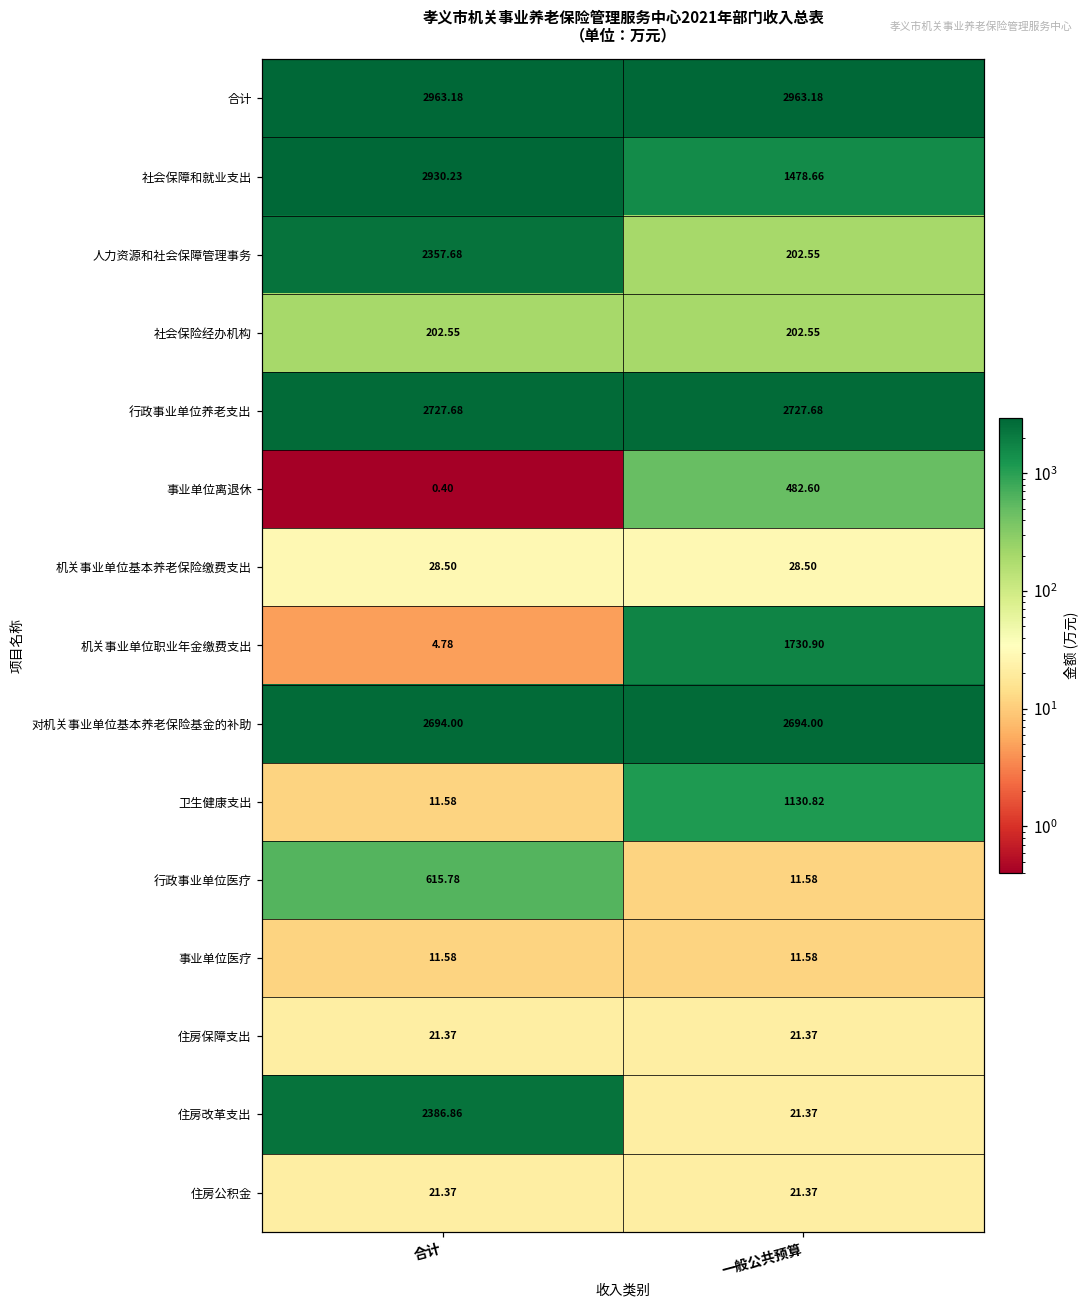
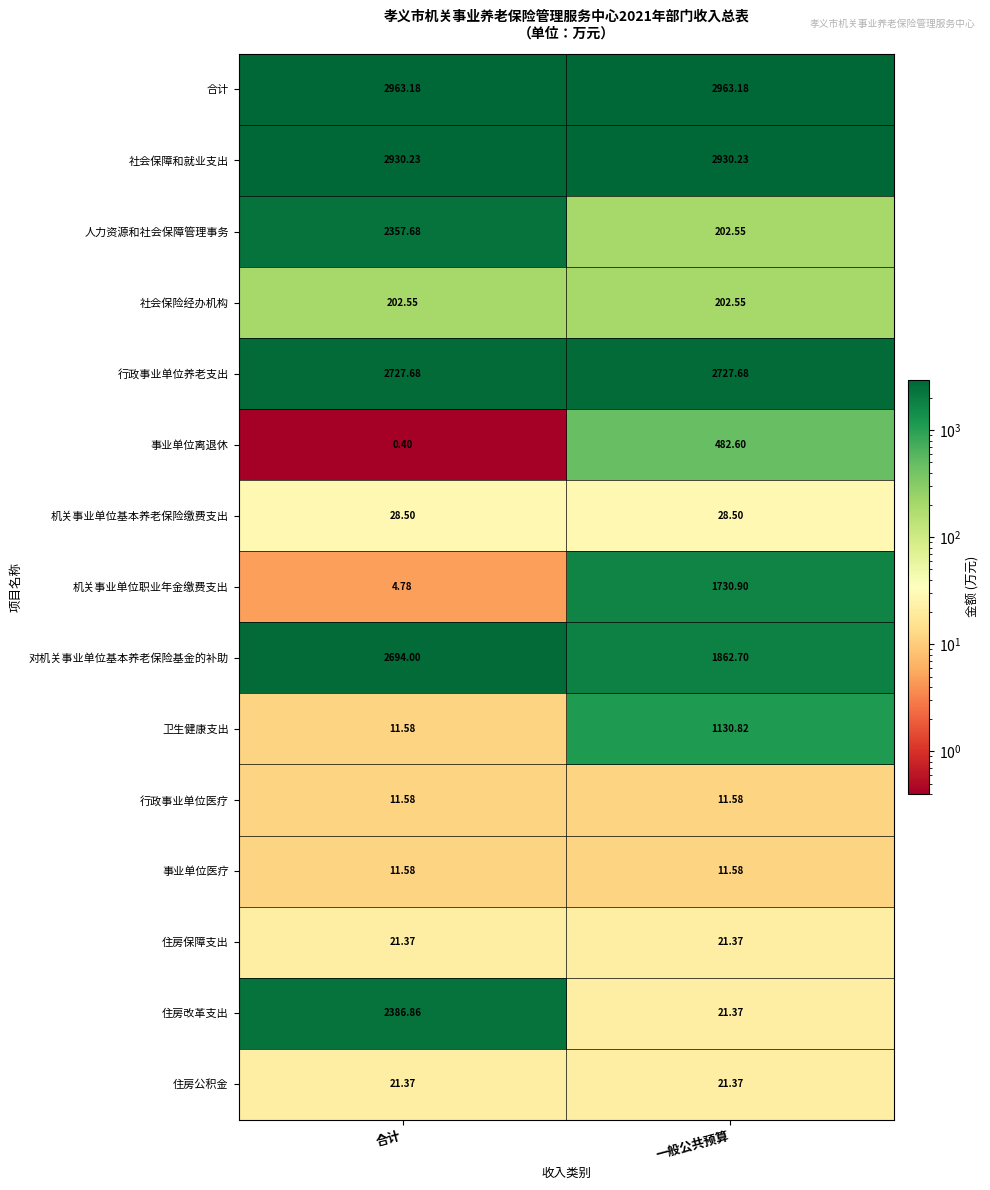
  {
    "合计": {
      "合计": 2963.18,
      "一般公共预算": 2963.18
    },
    "社会保障和就业支出": {
      "合计": 2930.23,
-     "一般公共预算": 1478.66
+     "一般公共预算": 2930.23
    },
    "人力资源和社会保障管理事务": {
      "合计": 2357.68,
      "一般公共预算": 202.55
    },
    "社会保险经办机构": {
      "合计": 202.55,
      "一般公共预算": 202.55
    },
    "行政事业单位养老支出": {
      "合计": 2727.68,
      "一般公共预算": 2727.68
    },
    "事业单位离退休": {
      "合计": 0.40,
      "一般公共预算": 482.60
    },
    "机关事业单位基本养老保险缴费支出": {
      "合计": 28.50,
      "一般公共预算": 28.50
    },
    "机关事业单位职业年金缴费支出": {
      "合计": 4.78,
      "一般公共预算": 1730.90
    },
    "对机关事业单位基本养老保险基金的补助": {
      "合计": 2694.00,
-     "一般公共预算": 2694.00
+     "一般公共预算": 1862.70
    },
    "卫生健康支出": {
      "合计": 11.58,
      "一般公共预算": 1130.82
    },
    "行政事业单位医疗": {
-     "合计": 615.78,
+     "合计": 11.58,
      "一般公共预算": 11.58
    },
    "事业单位医疗": {
      "合计": 11.58,
      "一般公共预算": 11.58
    },
    "住房保障支出": {
      "合计": 21.37,
      "一般公共预算": 21.37
    },
    "住房改革支出": {
      "合计": 2386.86,
      "一般公共预算": 21.37
    },
    "住房公积金": {
      "合计": 21.37,
      "一般公共预算": 21.37
    }
  }
